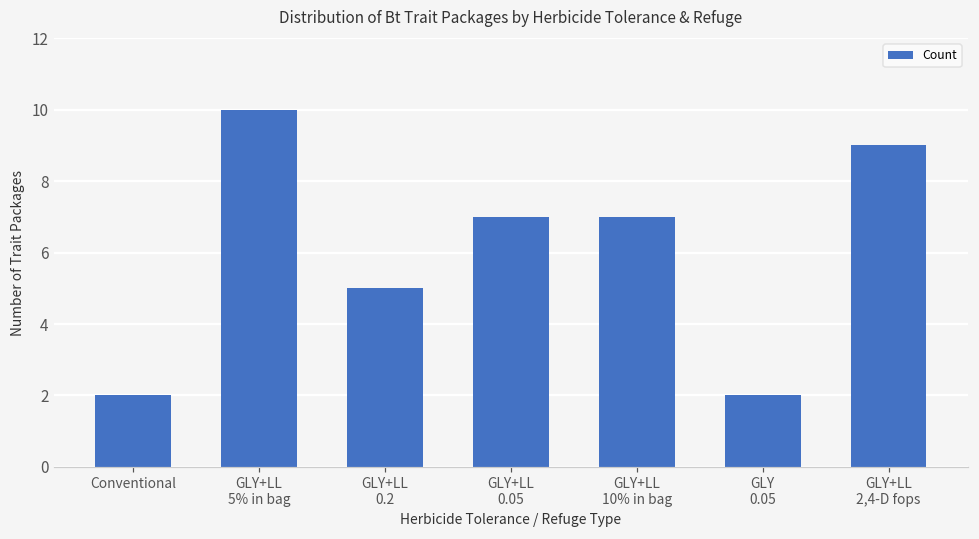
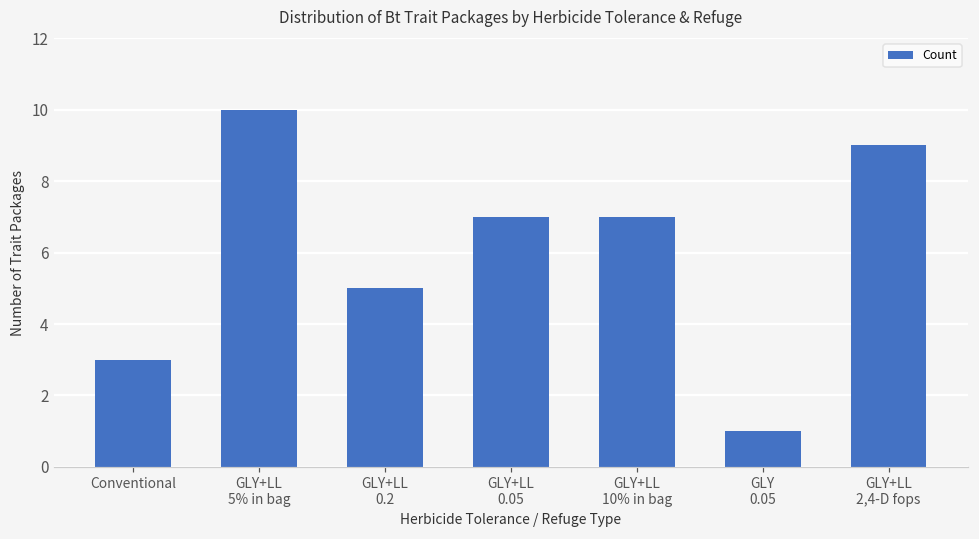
  {
-   "Conventional": 2,
+   "Conventional": 3,
    "GLY+LL 5% in bag": 10,
    "GLY+LL 0.2": 5,
    "GLY+LL 0.05": 7,
    "GLY+LL 10% in bag": 7,
-   "GLY 0.05": 2,
+   "GLY 0.05": 1,
    "GLY+LL 2,4-D fops": 9
  }
